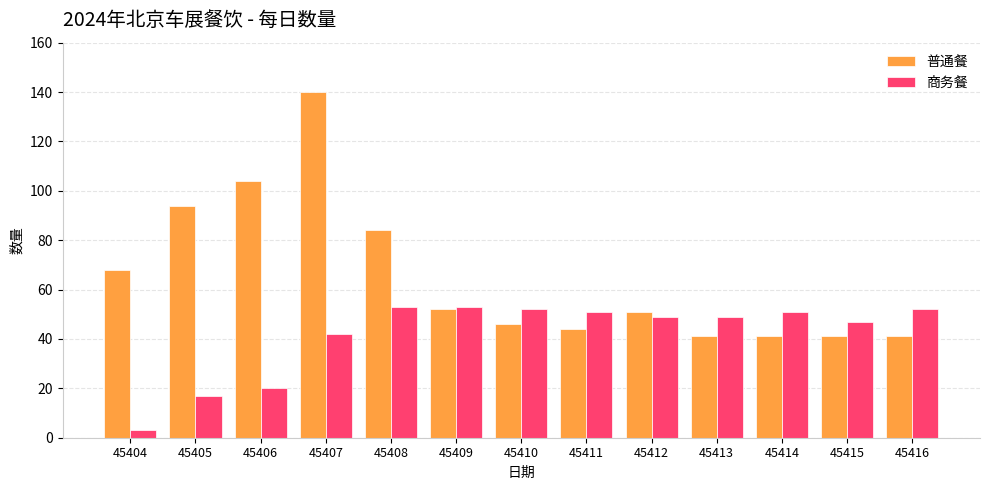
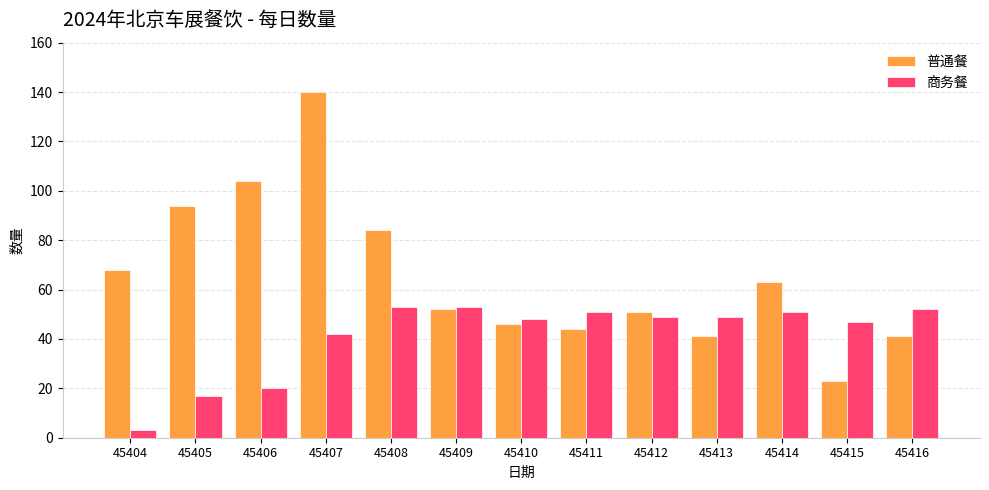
  {
    "普通餐": {
      "45404": 68,
      "45405": 94,
      "45406": 104,
      "45407": 140,
      "45408": 84,
      "45409": 52,
      "45410": 46,
      "45411": 44,
      "45412": 51,
      "45413": 41,
-     "45414": 41,
-     "45415": 41,
+     "45414": 63,
+     "45415": 23,
      "45416": 41
    },
    "商务餐": {
      "45404": 3,
      "45405": 17,
      "45406": 20,
      "45407": 42,
      "45408": 53,
      "45409": 53,
-     "45410": 52,
+     "45410": 48,
      "45411": 51,
      "45412": 49,
      "45413": 49,
      "45414": 51,
      "45415": 47,
      "45416": 52
    }
  }
